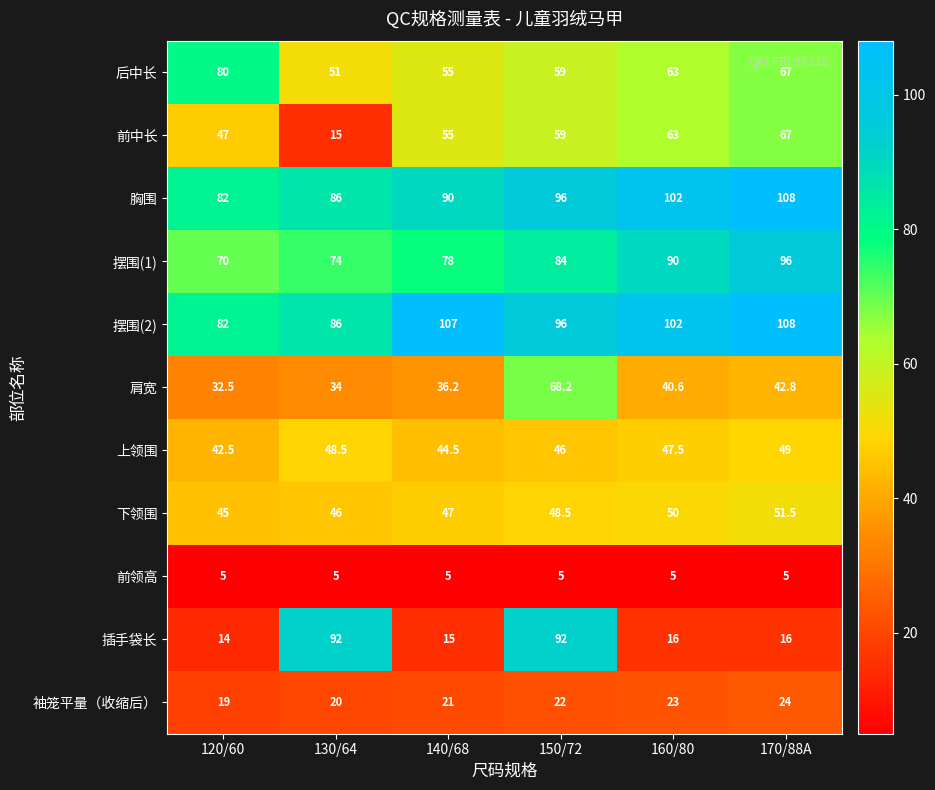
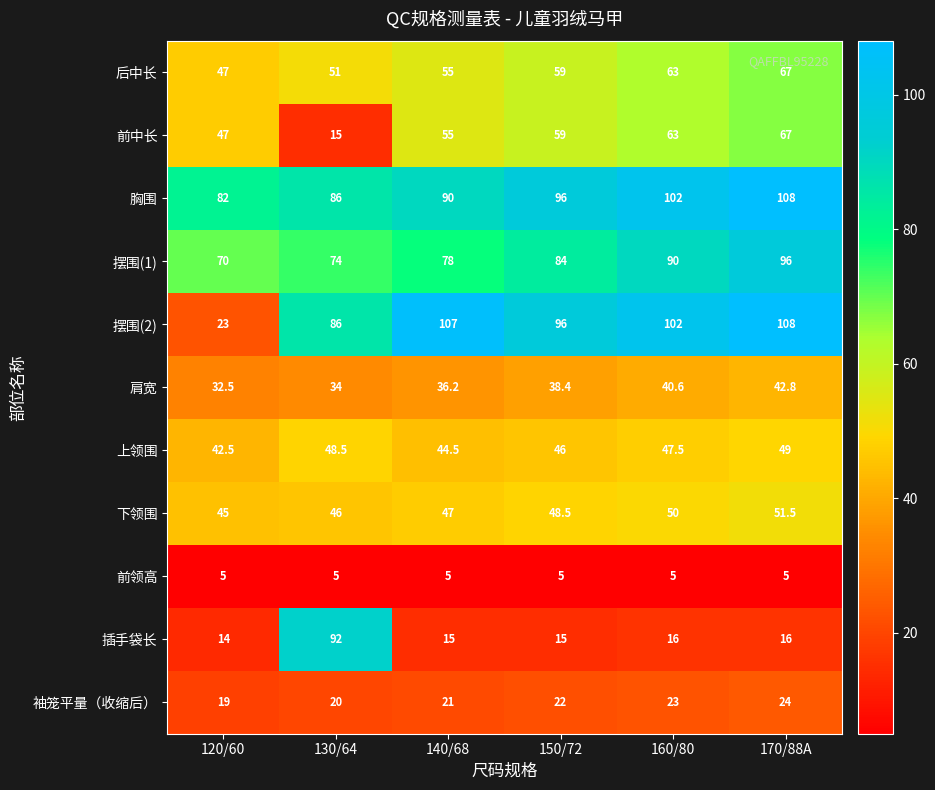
  {
    "后中长": {
-     "120/60": 80,
+     "120/60": 47,
      "130/64": 51,
      "140/68": 55,
      "150/72": 59,
      "160/80": 63
    },
    "前中长": {
      "120/60": 47,
      "130/64": 15,
      "140/68": 55,
      "150/72": 59,
      "160/80": 63,
      "170/88A": 67
    },
    "胸围": {
      "120/60": 82,
      "130/64": 86,
      "140/68": 90,
      "150/72": 96,
      "160/80": 102,
      "170/88A": 108
    },
    "摆围(1)": {
      "120/60": 70,
      "130/64": 74,
      "140/68": 78,
      "150/72": 84,
      "160/80": 90,
      "170/88A": 96
    },
    "摆围(2)": {
-     "120/60": 82,
+     "120/60": 23,
      "130/64": 86,
      "140/68": 107,
      "150/72": 96,
      "160/80": 102,
      "170/88A": 108
    },
    "肩宽": {
      "120/60": 32.5,
      "130/64": 34,
      "140/68": 36.2,
-     "150/72": 68.2,
+     "150/72": 38.4,
      "160/80": 40.6,
      "170/88A": 42.8
    },
    "上领围": {
      "120/60": 42.5,
      "130/64": 48.5,
      "140/68": 44.5,
      "150/72": 46,
      "160/80": 47.5,
      "170/88A": 49
    },
    "下领围": {
      "120/60": 45,
      "130/64": 46,
      "140/68": 47,
      "150/72": 48.5,
      "160/80": 50,
      "170/88A": 51.5
    },
    "前领高": {
      "120/60": 5,
      "130/64": 5,
      "140/68": 5,
      "150/72": 5,
      "160/80": 5,
      "170/88A": 5
    },
    "插手袋长": {
      "120/60": 14,
      "130/64": 92,
      "140/68": 15,
-     "150/72": 92,
+     "150/72": 15,
      "160/80": 16,
      "170/88A": 16
    },
    "袖笼平量（收缩后）": {
      "120/60": 19,
      "130/64": 20,
      "140/68": 21,
      "150/72": 22,
      "160/80": 23,
      "170/88A": 24
    }
  }
